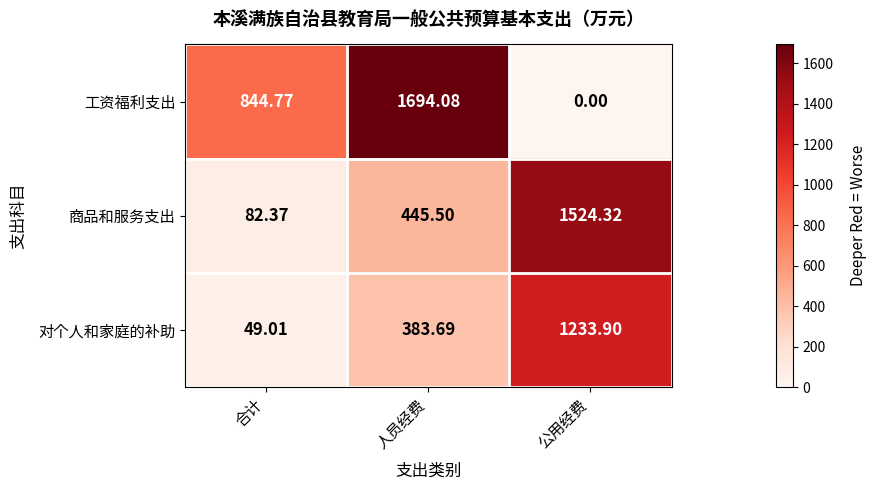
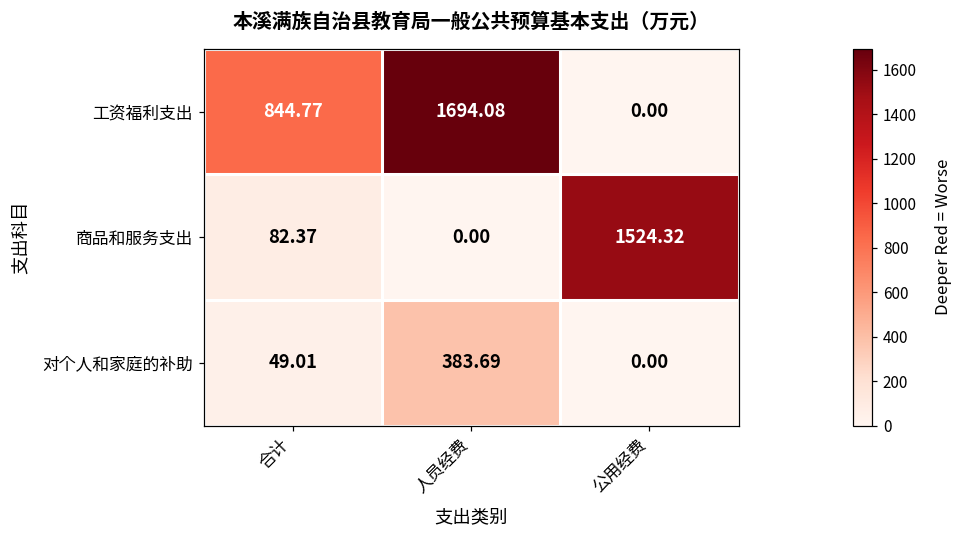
  {
    "工资福利支出": {
      "合计": 844.77,
      "人员经费": 1694.08,
      "公用经费": 0.00
    },
    "商品和服务支出": {
      "合计": 82.37,
-     "人员经费": 445.50,
+     "人员经费": 0.00,
      "公用经费": 1524.32
    },
    "对个人和家庭的补助": {
      "合计": 49.01,
      "人员经费": 383.69,
-     "公用经费": 1233.90
+     "公用经费": 0.00
    }
  }
